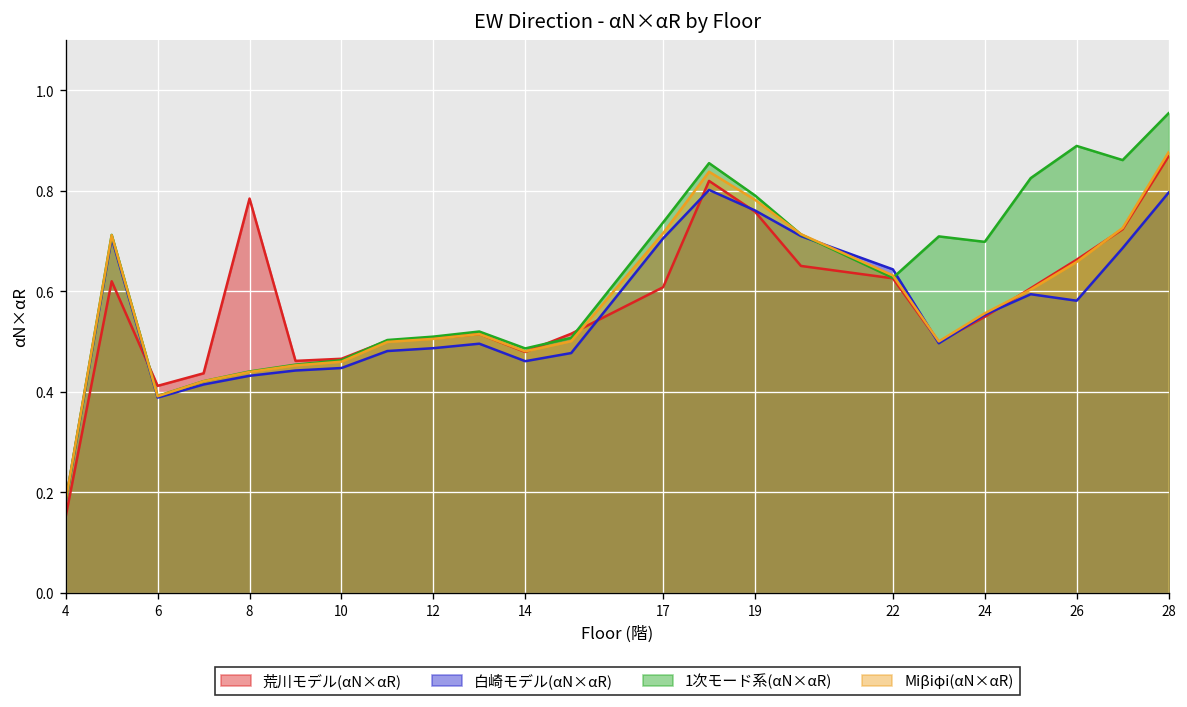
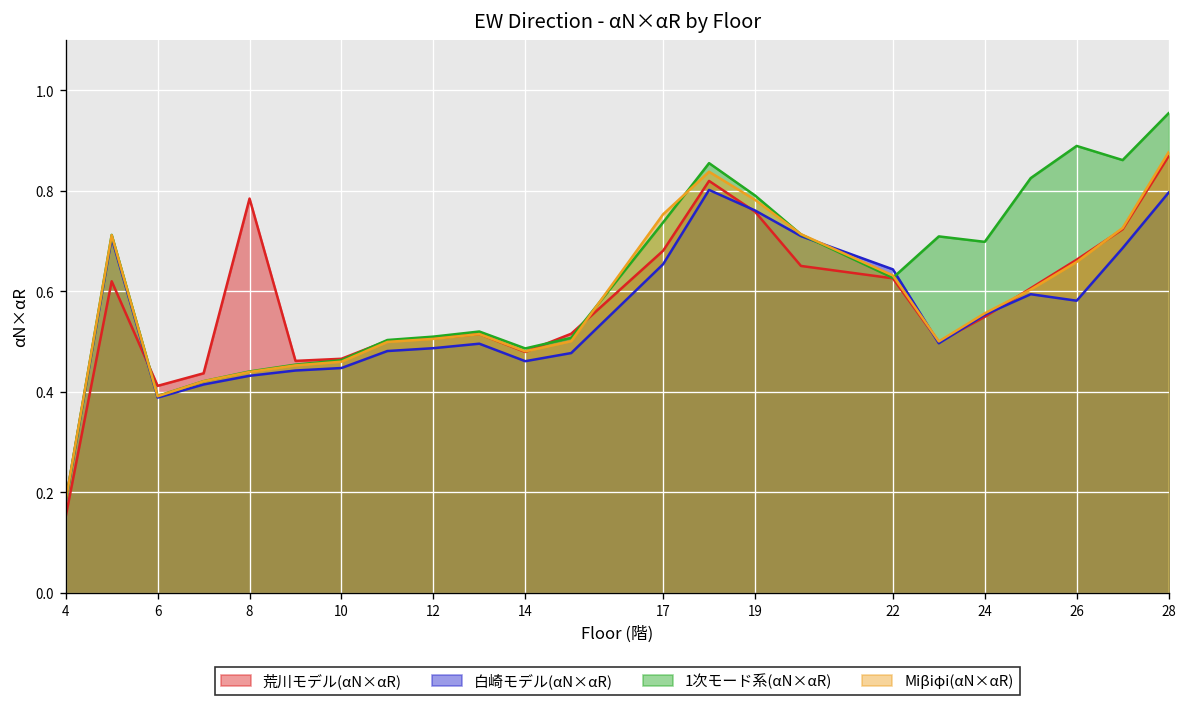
  {
    "荒川モデル(αN×αR)": {
      "4": 0.15,
      "6": 0.41,
      "8": 0.78,
-     "17": 0.61,
+     "17": 0.68,
      "28": 0.87
    },
    "白崎モデル(αN×αR)": {
      "8": 0.43,
      "10": 0.45,
      "12": 0.49,
      "14": 0.46,
-     "17": 0.71,
+     "17": 0.65,
      "22": 0.64,
      "26": 0.58,
      "28": 0.80
    },
    "1次モード系(αN×αR)": {
      "17": 0.74,
      "19": 0.79,
      "24": 0.70,
      "26": 0.89,
      "28": 0.95
    },
    "Miβiφi(αN×αR)": {
-     "17": 0.72,
+     "17": 0.75,
      "19": 0.78,
      "28": 0.88
    }
  }
